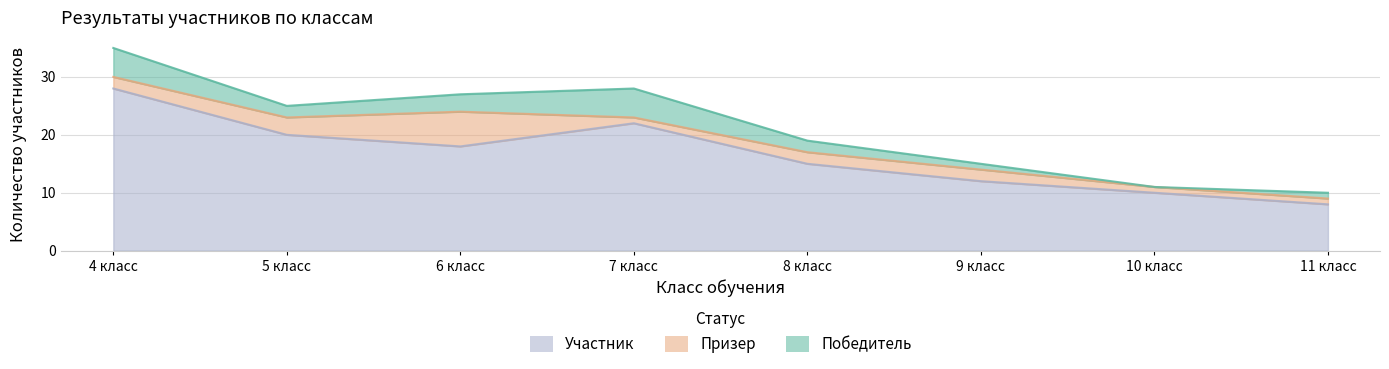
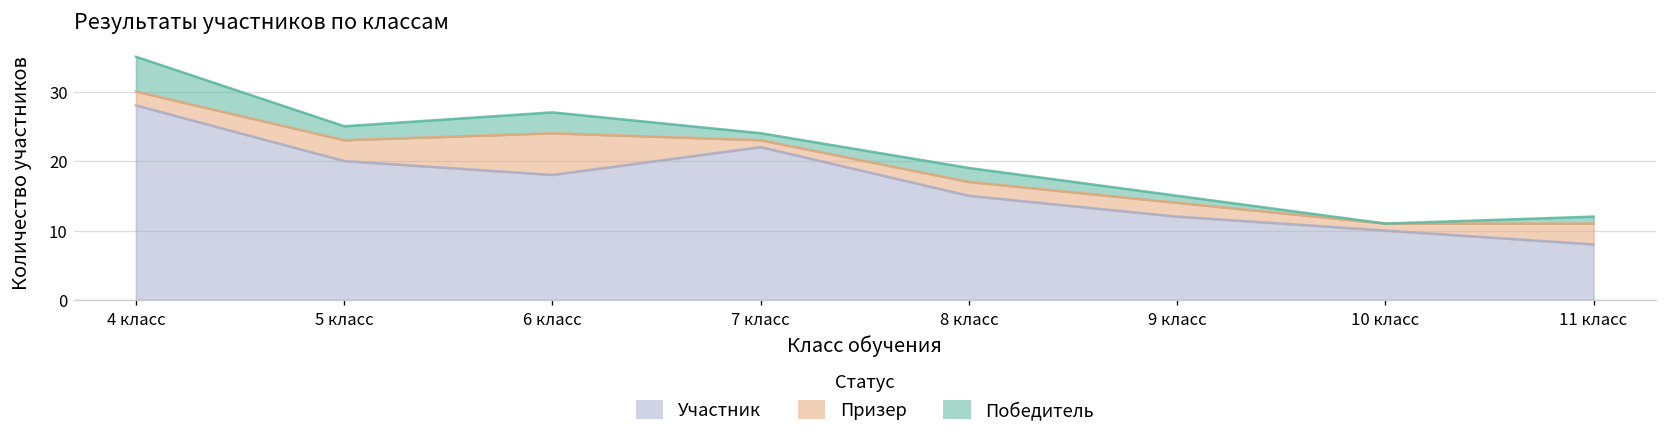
  {
    "Призер": {
      "4 класс": 2,
      "5 класс": 3,
      "6 класс": 6,
      "7 класс": 1,
      "8 класс": 2,
      "9 класс": 2,
-     "11 класс": 1
+     "11 класс": 3
    },
    "Победитель": {
      "4 класс": 5,
      "5 класс": 2,
      "6 класс": 3,
-     "7 класс": 5,
+     "7 класс": 1,
      "8 класс": 2,
      "9 класс": 1,
      "11 класс": 1
    }
  }
